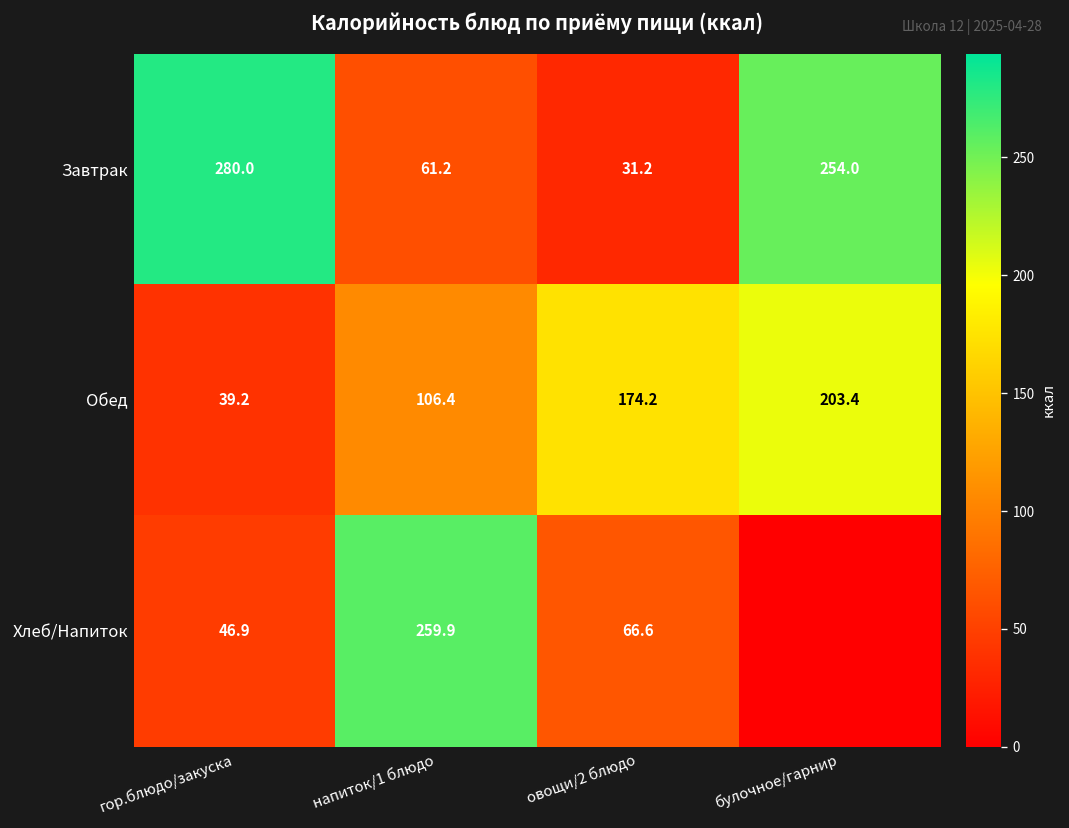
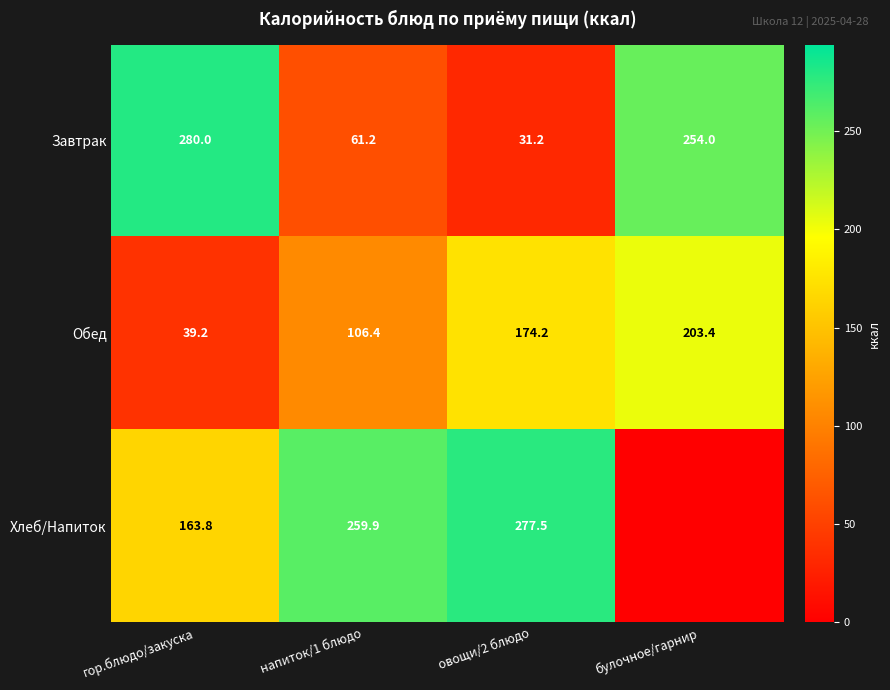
  {
    "Завтрак": {
      "гор.блюдо/закуска": 280.0,
      "напиток/1 блюдо": 61.2,
      "овощи/2 блюдо": 31.2,
      "булочное/гарнир": 254.0
    },
    "Обед": {
      "гор.блюдо/закуска": 39.2,
      "напиток/1 блюдо": 106.4,
      "овощи/2 блюдо": 174.2,
      "булочное/гарнир": 203.4
    },
    "Хлеб/Напиток": {
-     "гор.блюдо/закуска": 46.9,
+     "гор.блюдо/закуска": 163.8,
      "напиток/1 блюдо": 259.9,
-     "овощи/2 блюдо": 66.6
+     "овощи/2 блюдо": 277.5
    }
  }
